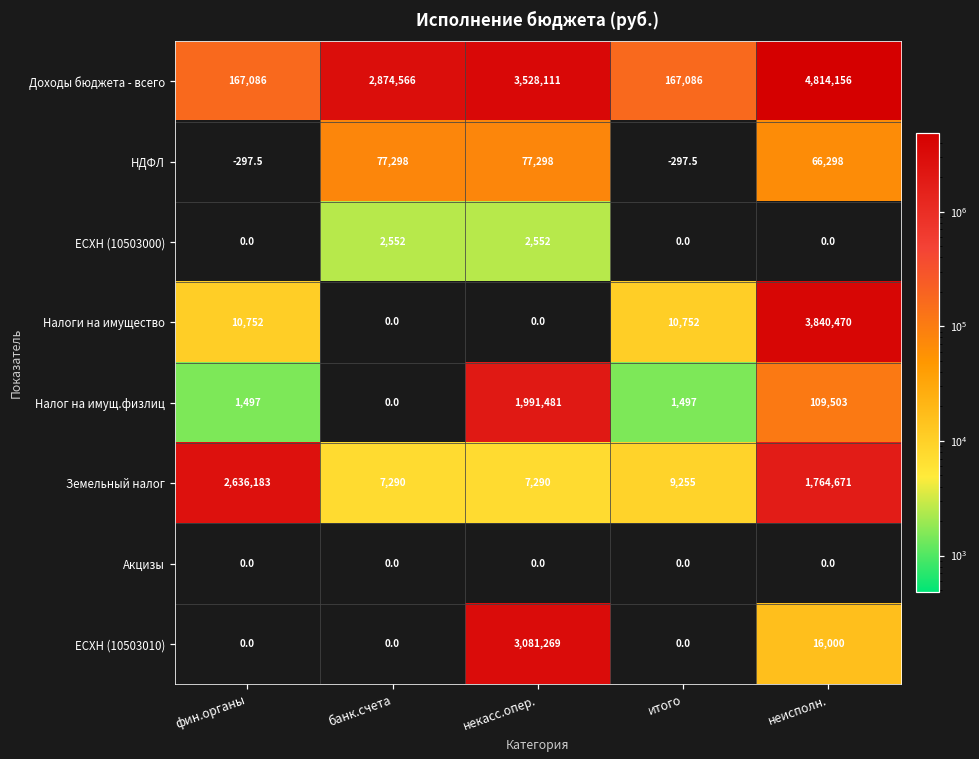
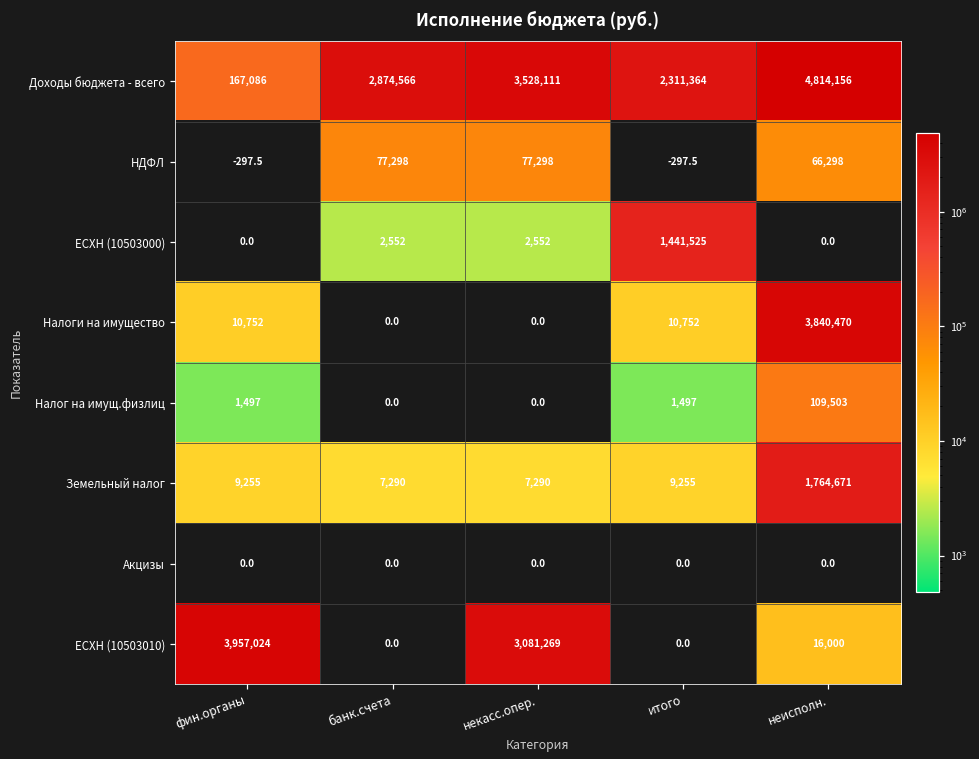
  {
    "Доходы бюджета - всего": {
      "фин.органы": "167,086",
      "банк.счета": "2,874,566",
      "некасс.опер.": "3,528,111",
-     "итого": "167,086",
+     "итого": "2,311,364",
      "неисполн.": "4,814,156"
    },
    "НДФЛ": {
      "фин.органы": "-297.5",
      "банк.счета": "77,298",
      "некасс.опер.": "77,298",
      "итого": "-297.5",
      "неисполн.": "66,298"
    },
    "ЕСХН (10503000)": {
      "фин.органы": "0.0",
      "банк.счета": "2,552",
      "некасс.опер.": "2,552",
-     "итого": "0.0",
+     "итого": "1,441,525",
      "неисполн.": "0.0"
    },
    "Налоги на имущество": {
      "фин.органы": "10,752",
      "банк.счета": "0.0",
      "некасс.опер.": "0.0",
      "итого": "10,752",
      "неисполн.": "3,840,470"
    },
    "Налог на имущ.физлиц": {
      "фин.органы": "1,497",
      "банк.счета": "0.0",
-     "некасс.опер.": "1,991,481",
+     "некасс.опер.": "0.0",
      "итого": "1,497",
      "неисполн.": "109,503"
    },
    "Земельный налог": {
-     "фин.органы": "2,636,183",
+     "фин.органы": "9,255",
      "банк.счета": "7,290",
      "некасс.опер.": "7,290",
      "итого": "9,255",
      "неисполн.": "1,764,671"
    },
    "Акцизы": {
      "фин.органы": "0.0",
      "банк.счета": "0.0",
      "некасс.опер.": "0.0",
      "итого": "0.0",
      "неисполн.": "0.0"
    },
    "ЕСХН (10503010)": {
-     "фин.органы": "0.0",
+     "фин.органы": "3,957,024",
      "банк.счета": "0.0",
      "некасс.опер.": "3,081,269",
      "итого": "0.0",
      "неисполн.": "16,000"
    }
  }
